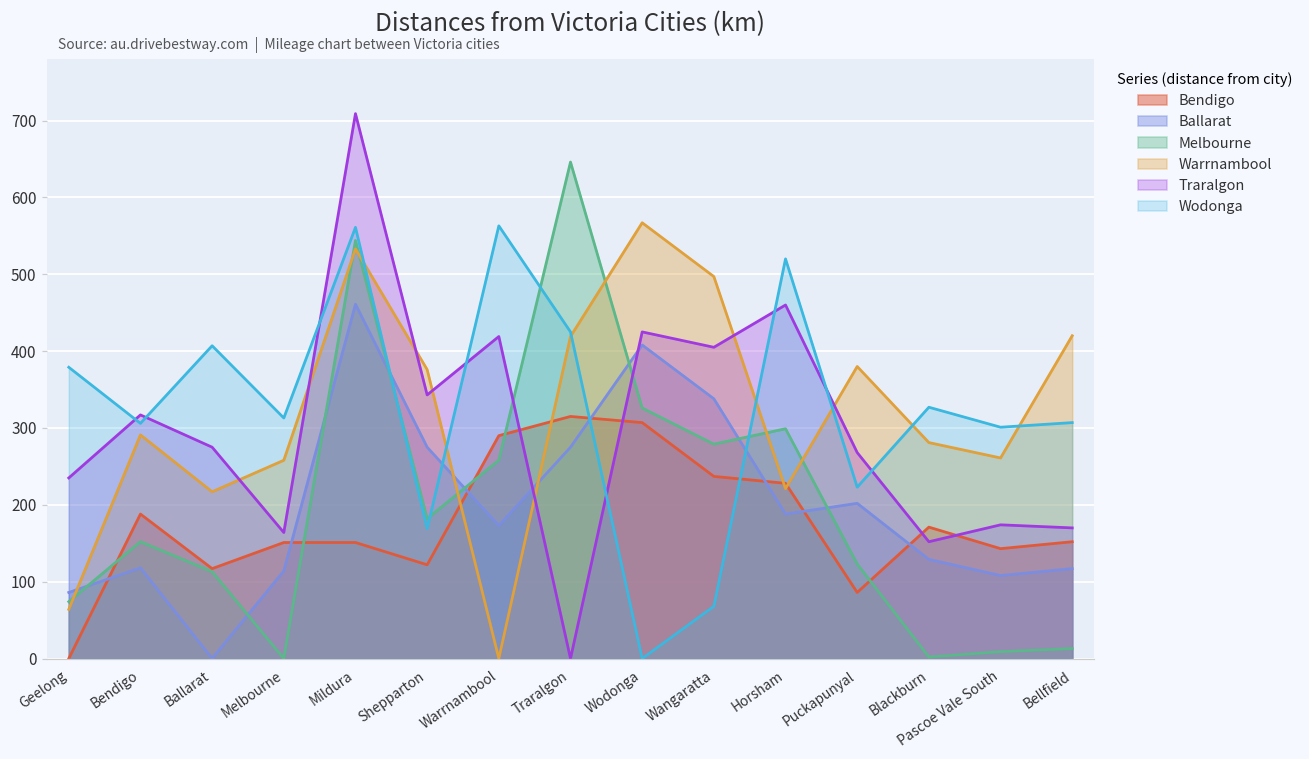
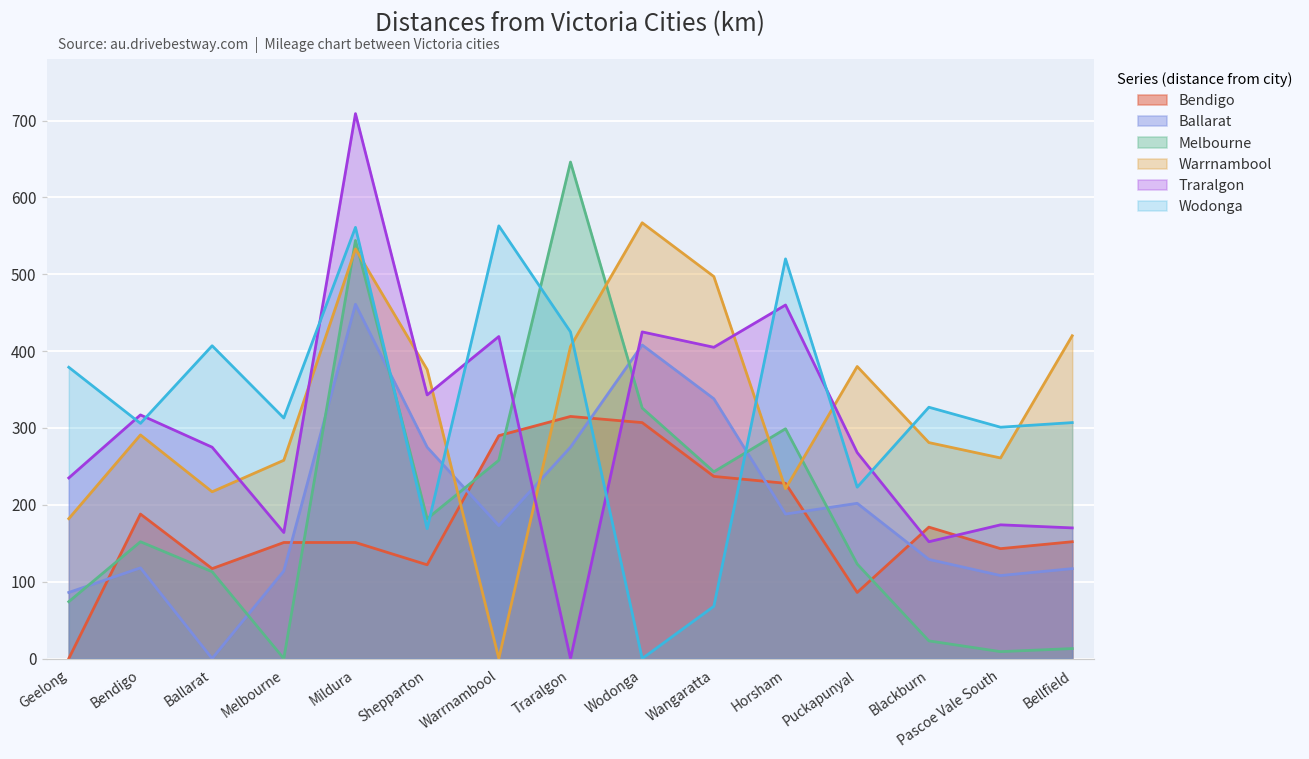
  {
    "Bendigo": {
      "Geelong": 0,
      "Bendigo": 190,
      "Ballarat": 120,
      "Melbourne": 150,
      "Mildura": 150,
      "Shepparton": 120,
      "Warrnambool": 290,
      "Traralgon": 320,
      "Wodonga": 310,
      "Wangaratta": 240,
      "Horsham": 230,
      "Puckapunyal": 90,
      "Blackburn": 170,
      "Pascoe Vale South": 140,
      "Bellfield": 150
    },
    "Melbourne": {
      "Geelong": 70,
      "Bendigo": 150,
      "Ballarat": 110,
      "Melbourne": 0,
      "Mildura": 540,
      "Shepparton": 180,
      "Warrnambool": 260,
      "Traralgon": 650,
      "Wodonga": 330,
-     "Wangaratta": 280,
+     "Wangaratta": 240,
      "Horsham": 300,
      "Puckapunyal": 120,
-     "Blackburn": 0,
+     "Blackburn": 20,
      "Pascoe Vale South": 10,
      "Bellfield": 10
    },
    "Warrnambool": {
-     "Geelong": 60,
+     "Geelong": 180,
      "Bendigo": 290,
      "Ballarat": 220,
      "Melbourne": 260,
      "Mildura": 530,
      "Shepparton": 380,
      "Warrnambool": 0,
-     "Traralgon": 420,
+     "Traralgon": 410,
      "Wodonga": 570,
      "Wangaratta": 500,
      "Horsham": 220,
      "Puckapunyal": 380,
      "Blackburn": 280,
      "Pascoe Vale South": 260,
      "Bellfield": 420
    }
  }
